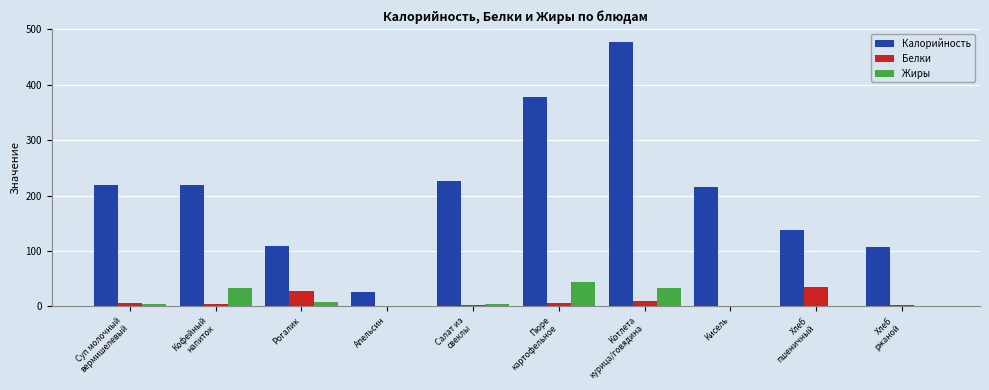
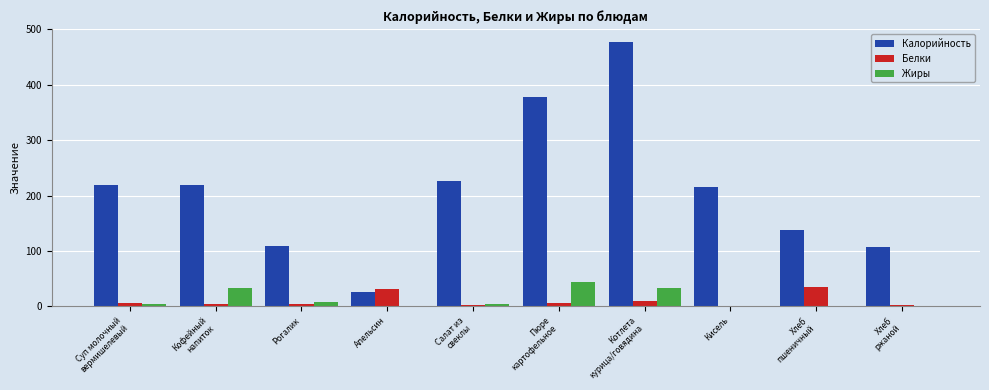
  {
    "Калорийность": {
      "Суп молочный вермишелевый": 220,
      "Кофейный напиток": 220,
      "Рогалик": 110,
      "Апельсин": 30,
      "Салат из свеклы": 230,
      "Пюре картофельное": 380,
      "Котлета курица/говядина": 480,
      "Кисель": 220,
      "Хлеб пшеничный": 140,
      "Хлеб ржаной": 110
    },
    "Белки": {
      "Суп молочный вермишелевый": 10,
-     "Рогалик": 30,
-     "Апельсин": 0,
+     "Рогалик": 0,
+     "Апельсин": 30,
      "Пюре картофельное": 10,
      "Котлета курица/говядина": 10,
      "Хлеб пшеничный": 30
    },
    "Жиры": {
      "Кофейный напиток": 30,
      "Рогалик": 10,
      "Пюре картофельное": 40,
      "Котлета курица/говядина": 30,
      "Кисель": 0
    }
  }
